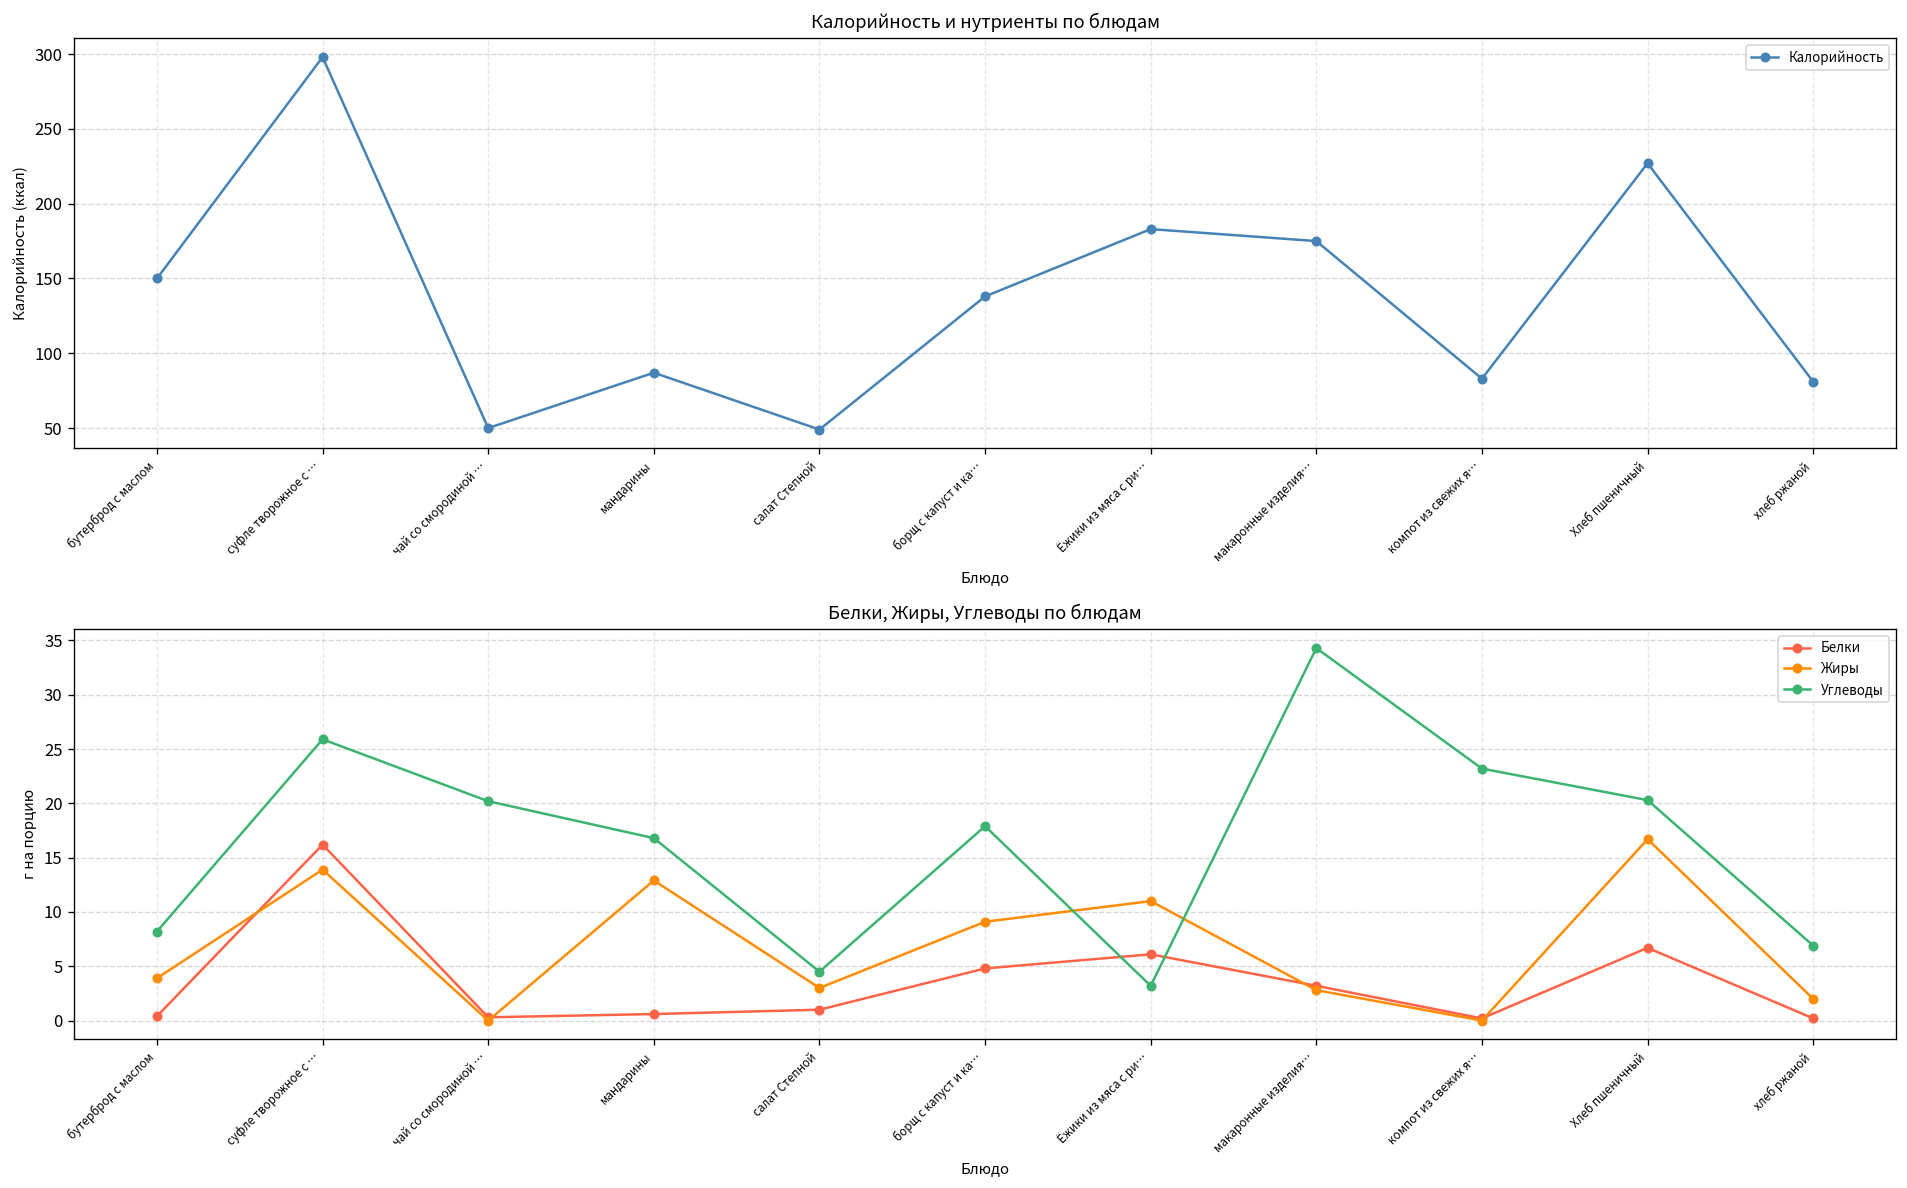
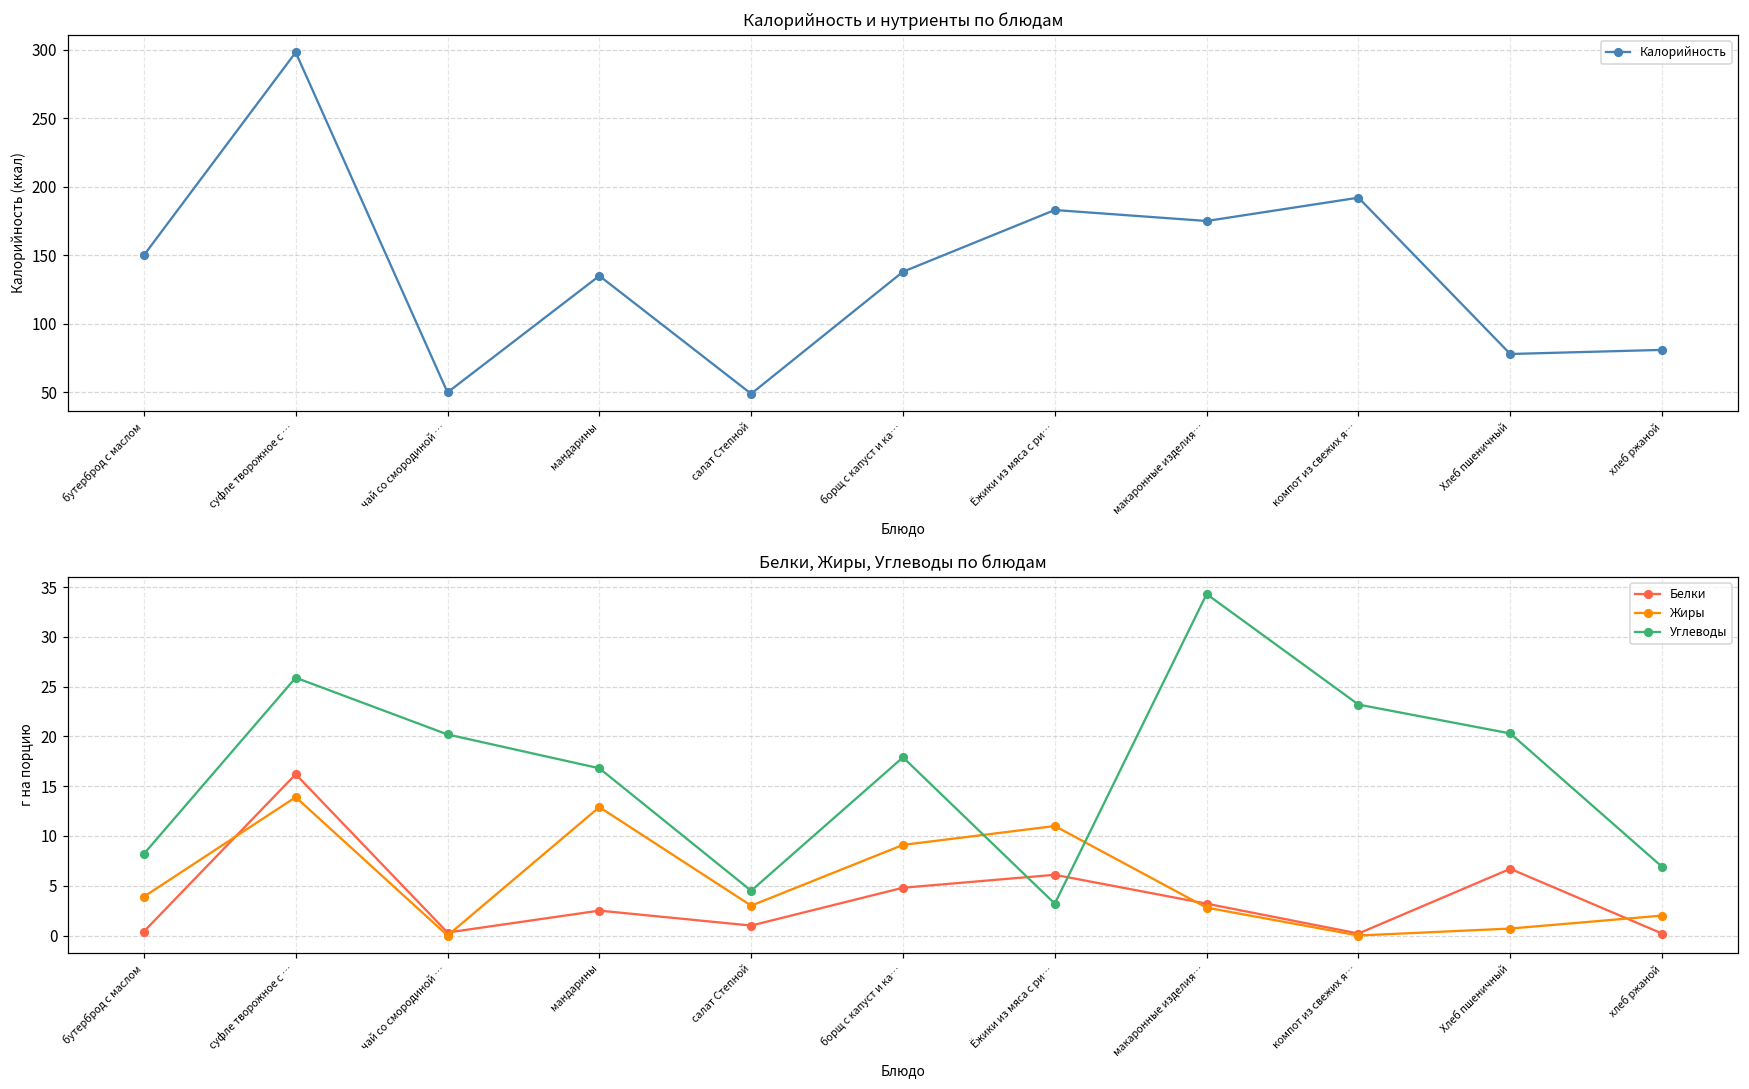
  {
    "Калорийность и нутриенты по блюдам": {
      "бутерброд с маслом": 150,
      "суфле творожное с …": 298,
      "чай со смородиной …": 50,
-     "мандарины": 87,
+     "мандарины": 135,
      "салат Степной": 49,
      "борщ с капуст и ка…": 138,
      "Ёжики из мяса с ри…": 183,
      "макаронные изделия…": 175,
-     "компот из свежих я…": 83,
-     "Хлеб пшеничный": 227,
+     "компот из свежих я…": 192,
+     "Хлеб пшеничный": 78,
      "хлеб ржаной": 81
    },
    "Белки, Жиры, Углеводы по блюдам": {
      "Белки": {
        "бутерброд с маслом": 0,
        "суфле творожное с …": 16,
        "чай со смородиной …": 0,
-       "мандарины": 1,
+       "мандарины": 3,
        "салат Степной": 1,
        "борщ с капуст и ка…": 5,
        "Ёжики из мяса с ри…": 6,
        "макаронные изделия…": 3,
        "Хлеб пшеничный": 7,
        "хлеб ржаной": 0
      },
      "Жиры": {
        "бутерброд с маслом": 4,
        "суфле творожное с …": 14,
        "чай со смородиной …": 0,
        "мандарины": 13,
        "салат Степной": 3,
        "борщ с капуст и ка…": 9,
        "Ёжики из мяса с ри…": 11,
        "макаронные изделия…": 3,
-       "Хлеб пшеничный": 17,
+       "Хлеб пшеничный": 1,
        "хлеб ржаной": 2
      },
      "Углеводы": {
        "бутерброд с маслом": 8,
        "суфле творожное с …": 26,
        "чай со смородиной …": 20,
        "мандарины": 17,
        "салат Степной": 5,
        "борщ с капуст и ка…": 18,
        "Ёжики из мяса с ри…": 3,
        "макаронные изделия…": 34,
        "компот из свежих я…": 23,
        "Хлеб пшеничный": 20,
        "хлеб ржаной": 7
      }
    }
  }
